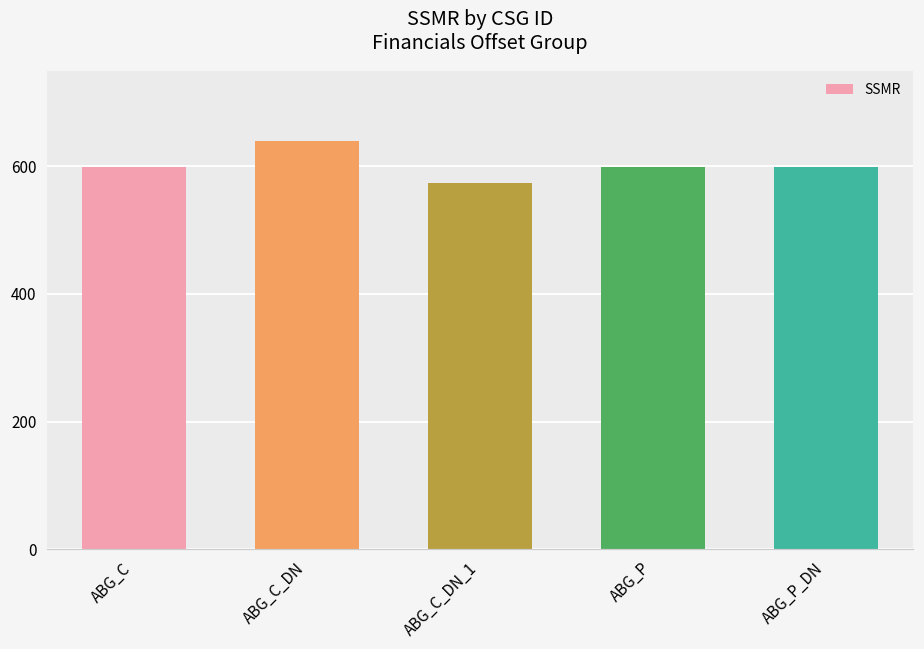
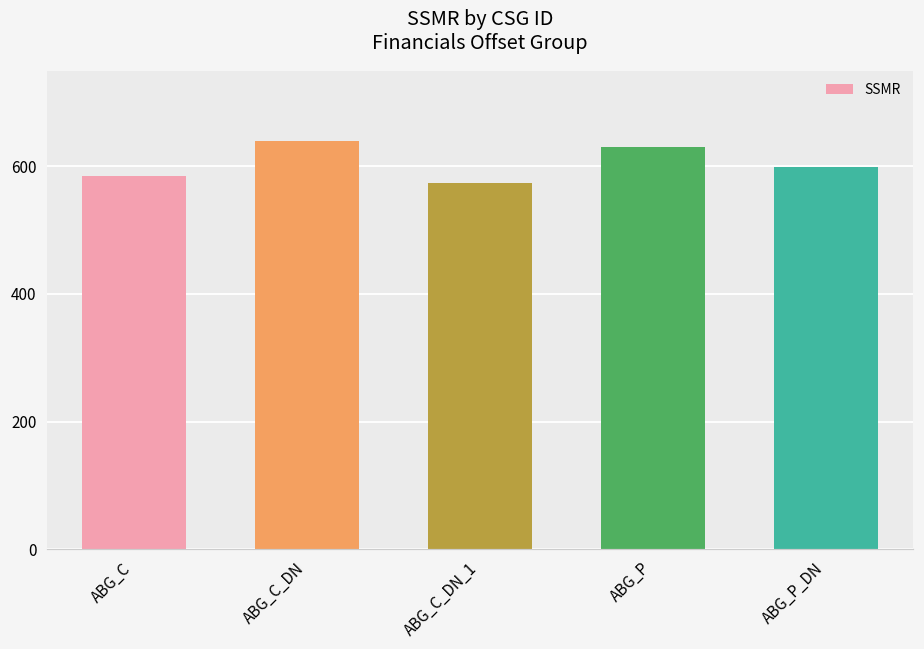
  {
-   "ABG_C": 600,
+   "ABG_C": 590,
    "ABG_C_DN": 640,
    "ABG_C_DN_1": 570,
-   "ABG_P": 600,
+   "ABG_P": 630,
    "ABG_P_DN": 600
  }
